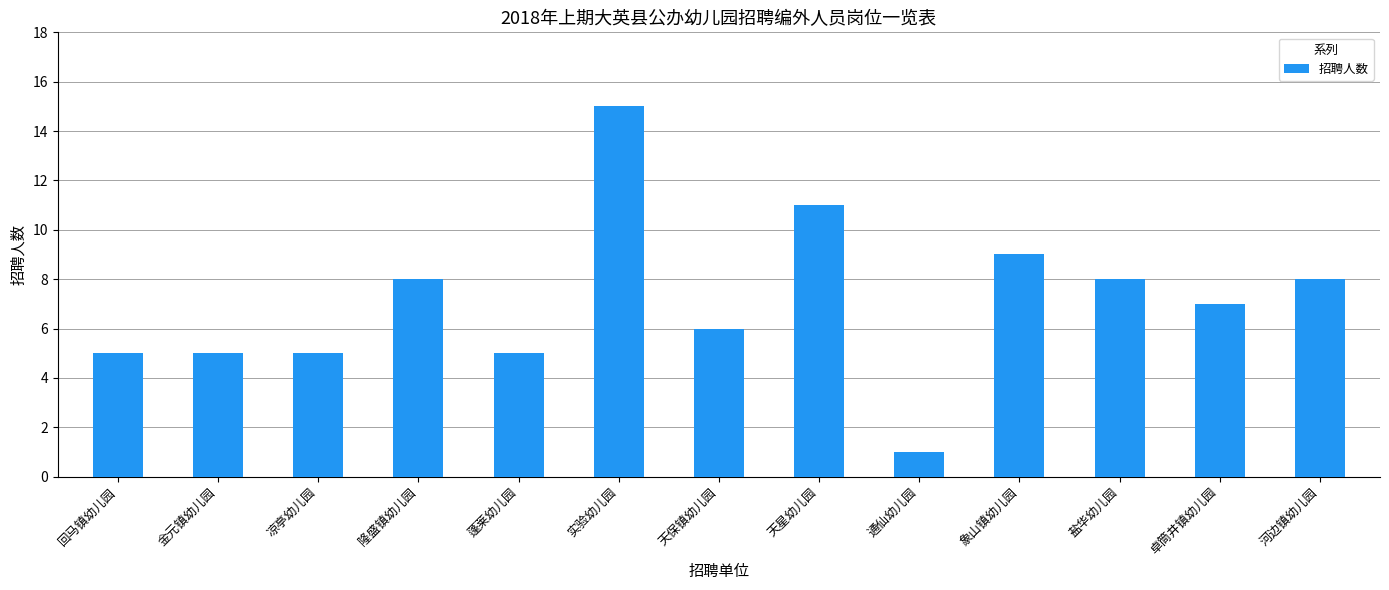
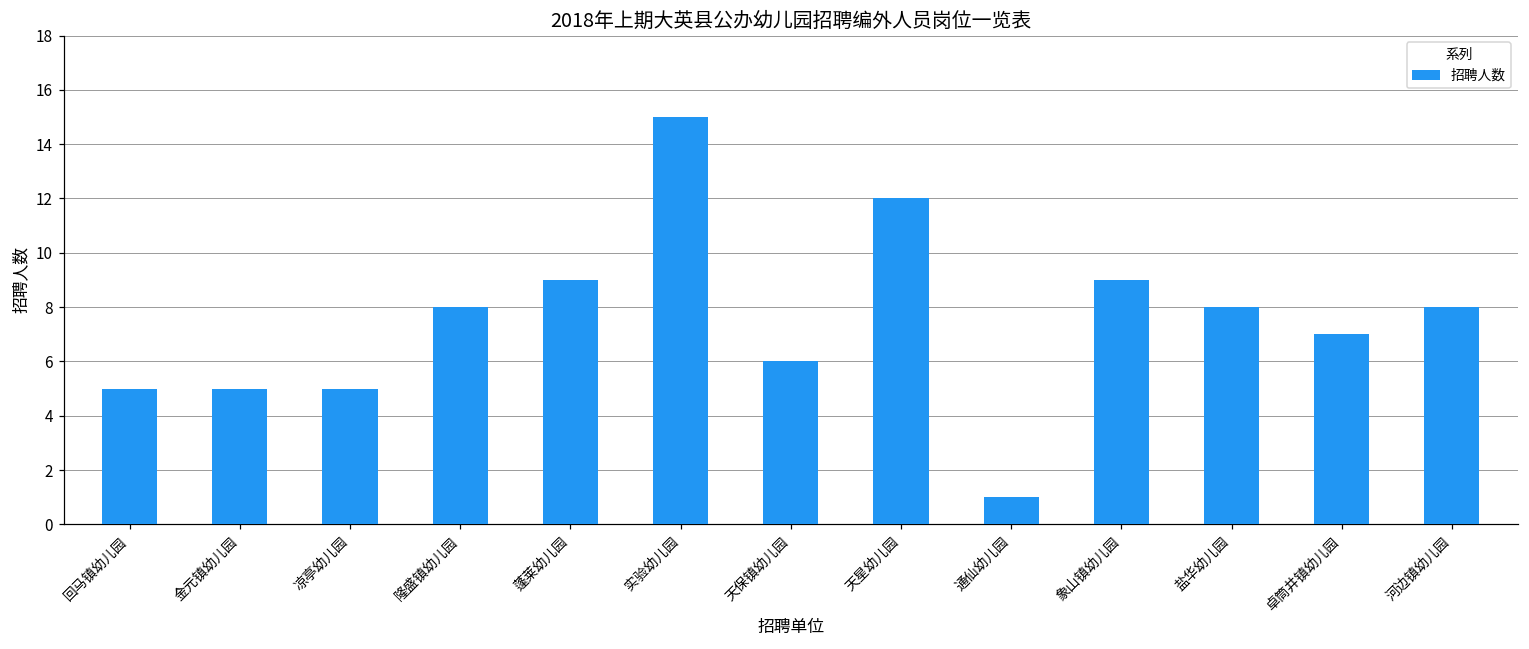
  {
    "回马镇幼儿园": 5,
    "金元镇幼儿园": 5,
    "凉亭幼儿园": 5,
    "隆盛镇幼儿园": 8,
-   "蓬莱幼儿园": 5,
+   "蓬莱幼儿园": 9,
    "实验幼儿园": 15,
    "天保镇幼儿园": 6,
-   "天星幼儿园": 11,
+   "天星幼儿园": 12,
    "通仙幼儿园": 1,
    "象山镇幼儿园": 9,
    "盐华幼儿园": 8,
    "卓筒井镇幼儿园": 7,
    "河边镇幼儿园": 8
  }
